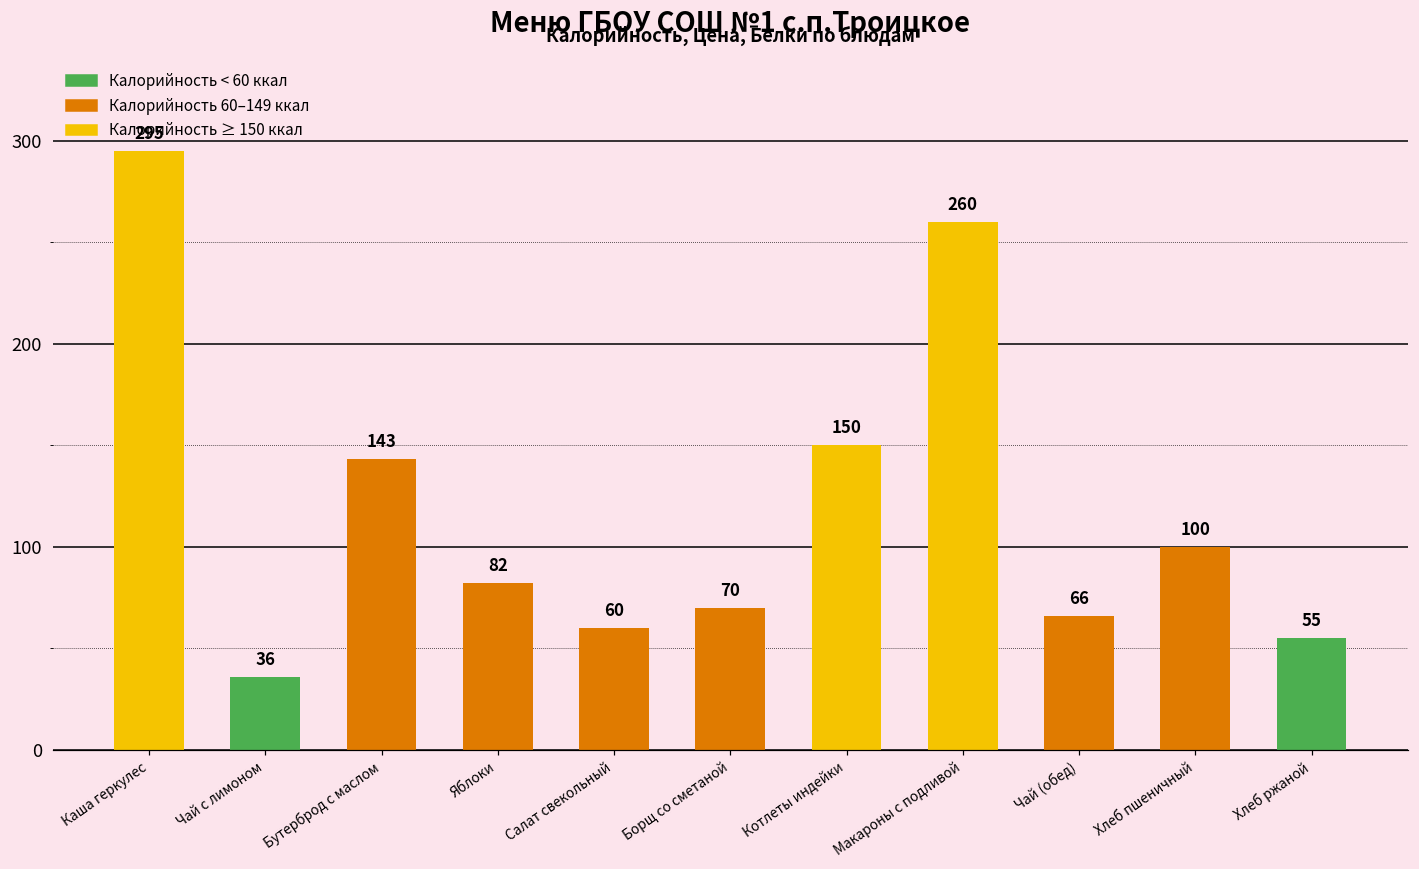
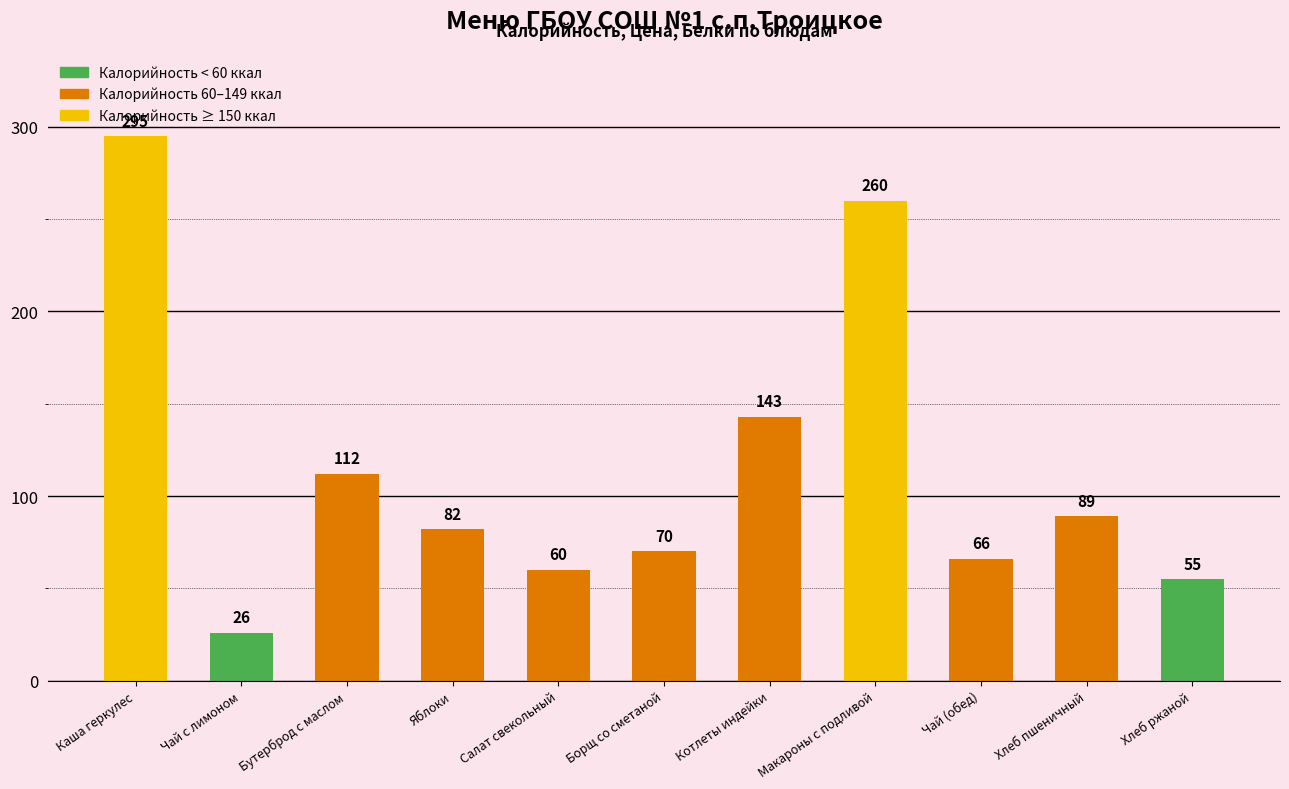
  {
    "Каша геркулес": 295,
-   "Чай с лимоном": 36,
-   "Бутерброд с маслом": 143,
+   "Чай с лимоном": 26,
+   "Бутерброд с маслом": 112,
    "Яблоки": 82,
    "Салат свекольный": 60,
    "Борщ со сметаной": 70,
-   "Котлеты индейки": 150,
+   "Котлеты индейки": 143,
    "Макароны с подливой": 260,
    "Чай (обед)": 66,
-   "Хлеб пшеничный": 100,
+   "Хлеб пшеничный": 89,
    "Хлеб ржаной": 55
  }
